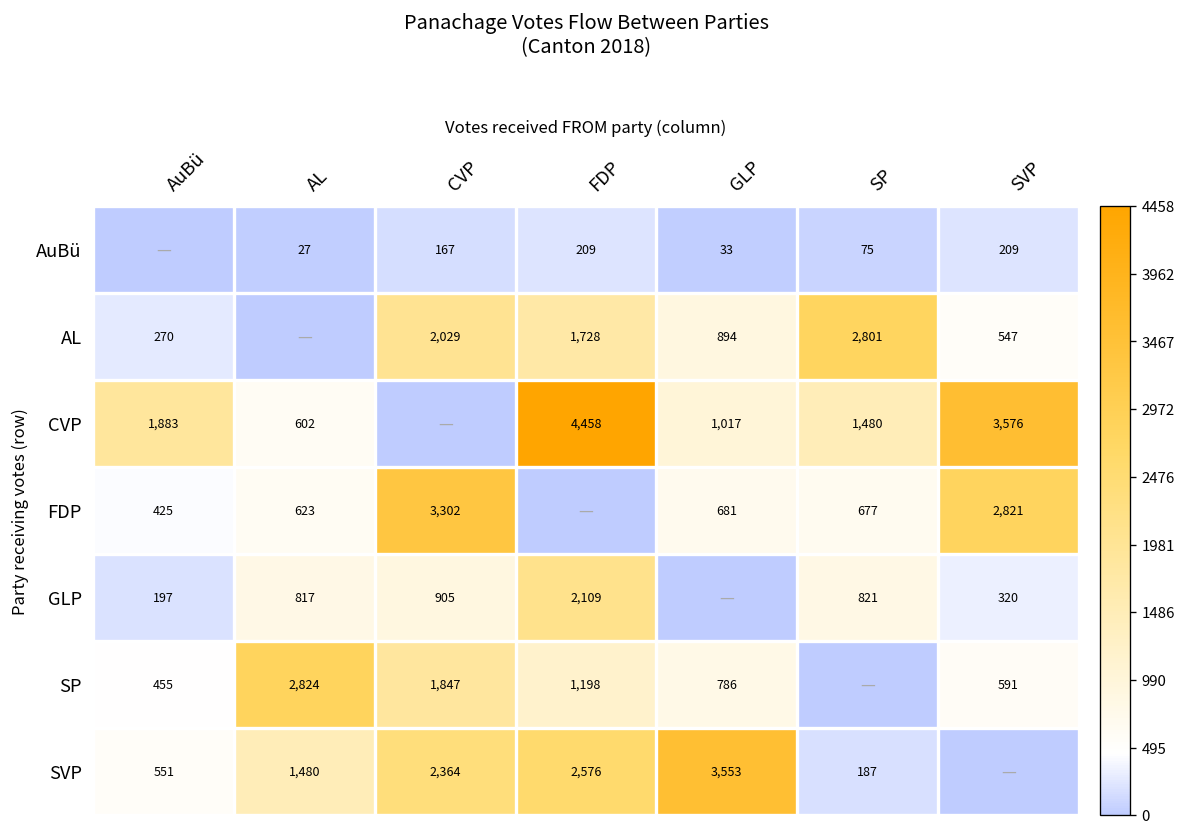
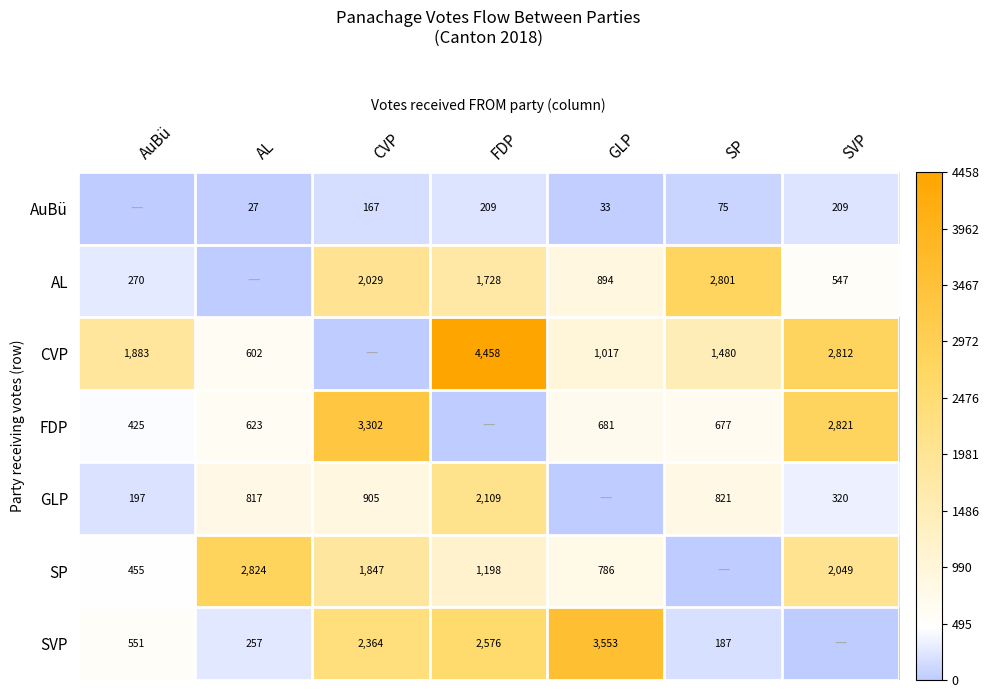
  {
    "AuBü": {
      "AL": "27",
      "CVP": "167",
      "FDP": "209",
      "GLP": "33",
      "SP": "75",
      "SVP": "209"
    },
    "AL": {
      "AuBü": "270",
      "CVP": "2,029",
      "FDP": "1,728",
      "GLP": "894",
      "SP": "2,801",
      "SVP": "547"
    },
    "CVP": {
      "AuBü": "1,883",
      "AL": "602",
      "FDP": "4,458",
      "GLP": "1,017",
      "SP": "1,480",
-     "SVP": "3,576"
+     "SVP": "2,812"
    },
    "FDP": {
      "AuBü": "425",
      "AL": "623",
      "CVP": "3,302",
      "GLP": "681",
      "SP": "677",
      "SVP": "2,821"
    },
    "GLP": {
      "AuBü": "197",
      "AL": "817",
      "CVP": "905",
      "FDP": "2,109",
      "SP": "821",
      "SVP": "320"
    },
    "SP": {
      "AuBü": "455",
      "AL": "2,824",
      "CVP": "1,847",
      "FDP": "1,198",
      "GLP": "786",
-     "SVP": "591"
+     "SVP": "2,049"
    },
    "SVP": {
      "AuBü": "551",
-     "AL": "1,480",
+     "AL": "257",
      "CVP": "2,364",
      "FDP": "2,576",
      "GLP": "3,553",
      "SP": "187"
    }
  }
